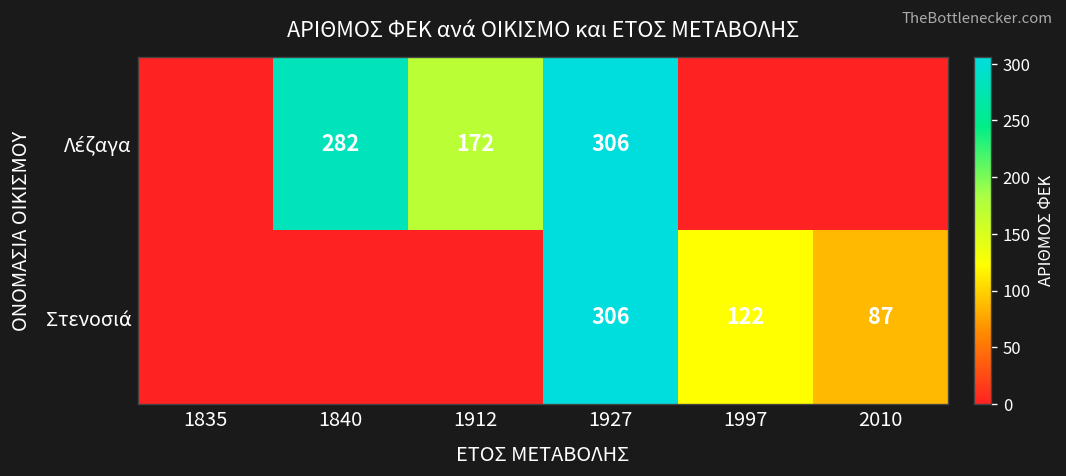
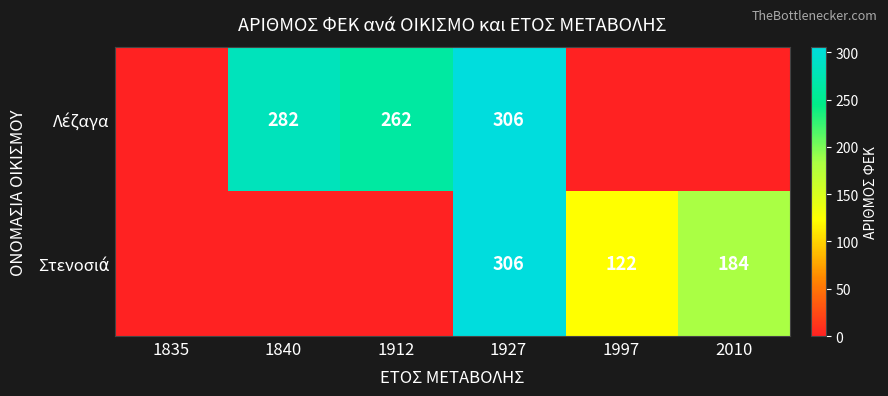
  {
    "Λέζαγα": {
      "1840": 282,
-     "1912": 172,
+     "1912": 262,
      "1927": 306
    },
    "Στενοσιά": {
      "1927": 306,
      "1997": 122,
-     "2010": 87
+     "2010": 184
    }
  }
